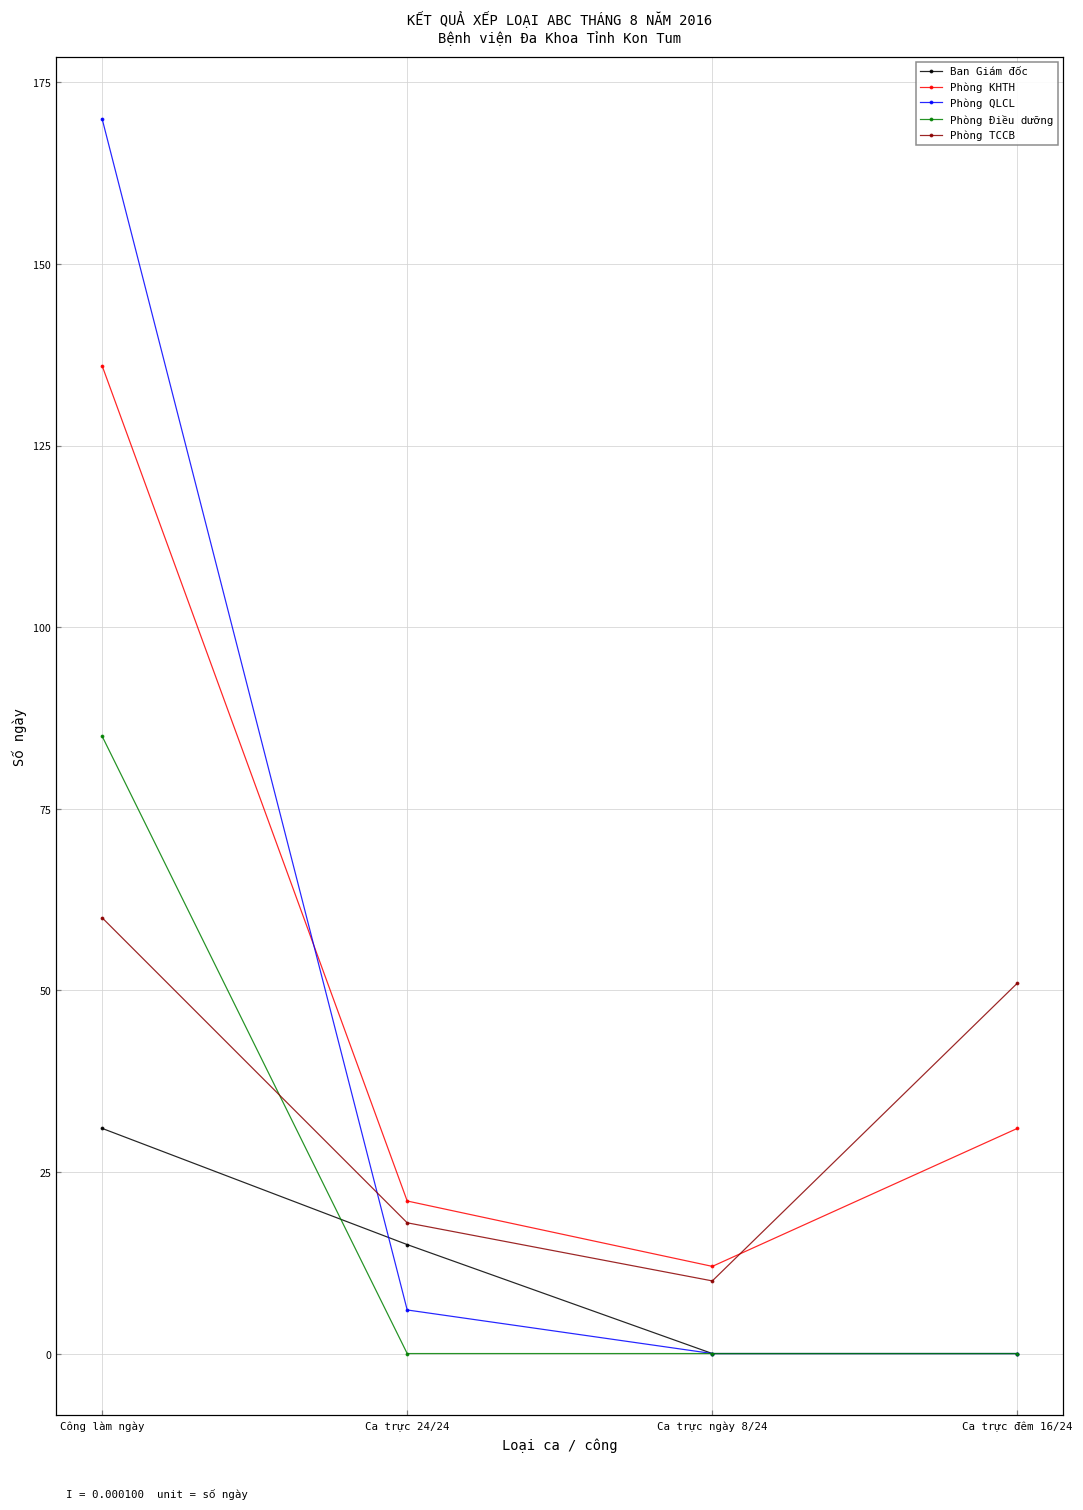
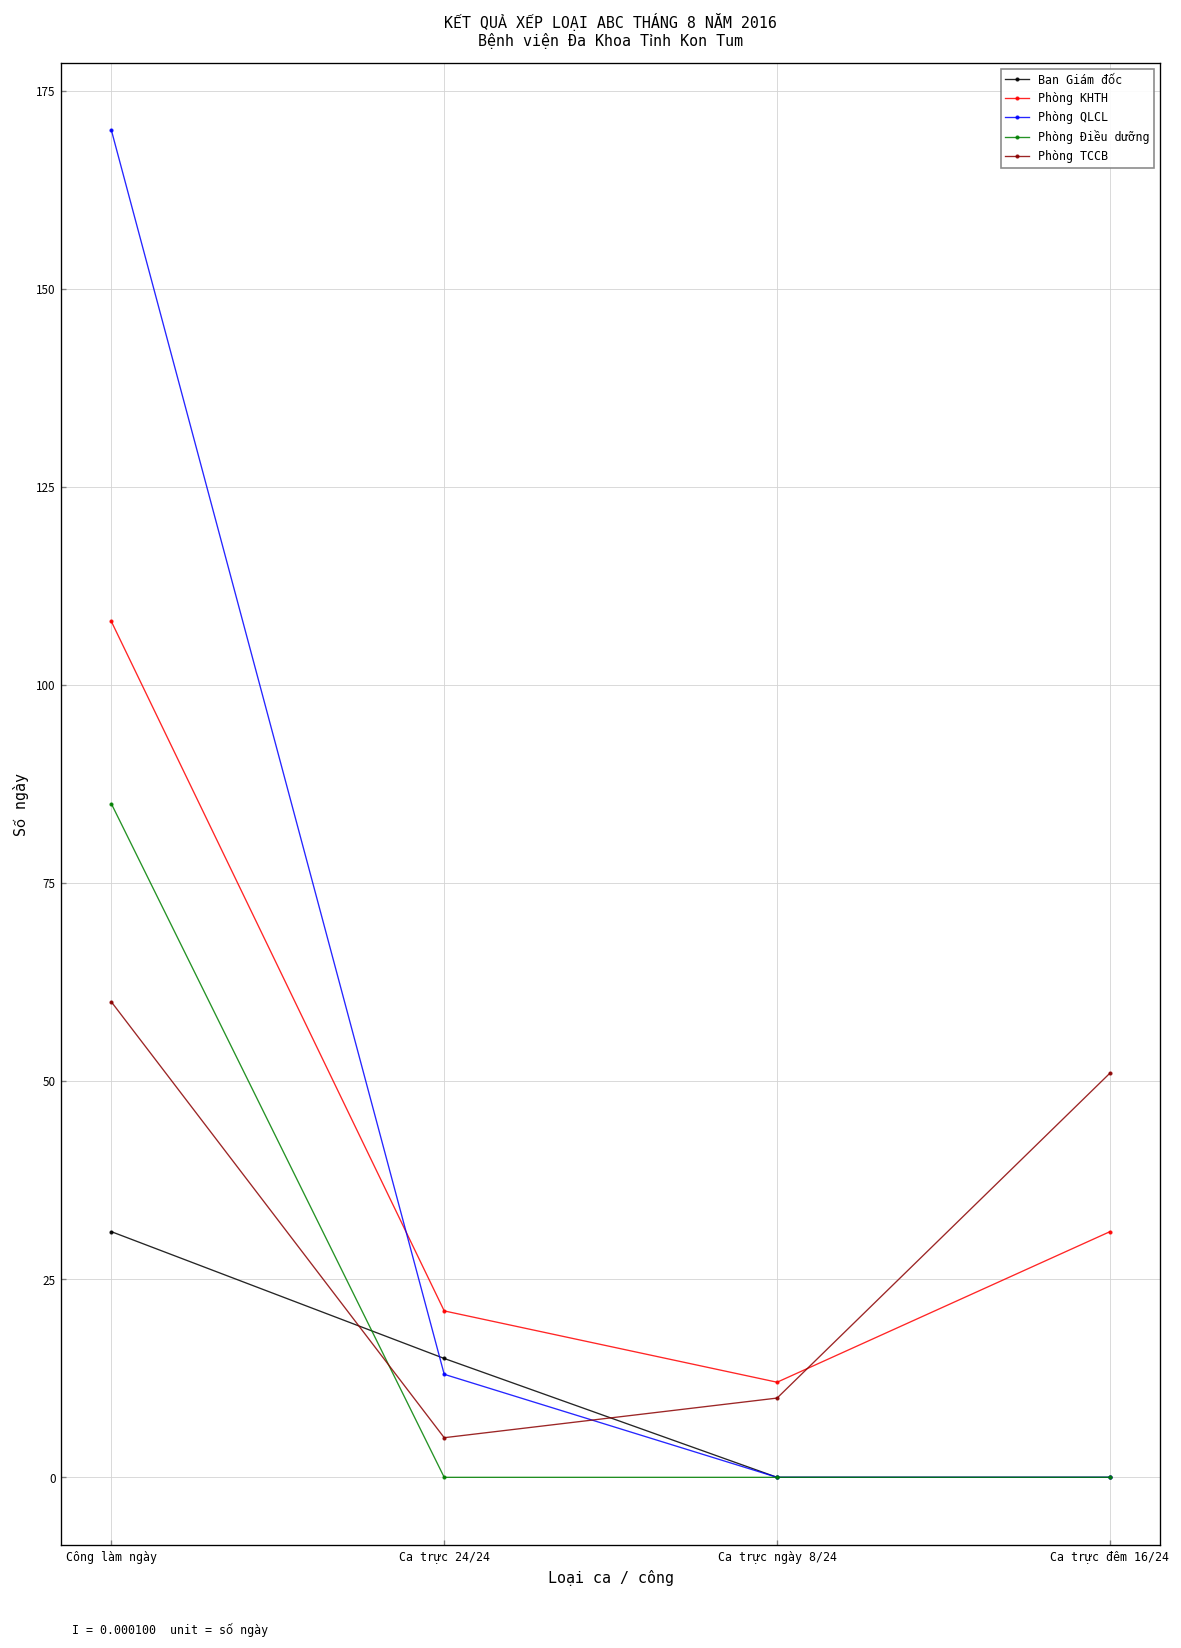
  {
    "Ban Giám đốc": {
      "Công làm ngày": 31,
      "Ca trực 24/24": 15
    },
    "Phòng KHTH": {
-     "Công làm ngày": 136,
+     "Công làm ngày": 108,
      "Ca trực 24/24": 21,
      "Ca trực ngày 8/24": 12,
      "Ca trực đêm 16/24": 31
    },
    "Phòng QLCL": {
      "Công làm ngày": 170,
-     "Ca trực 24/24": 6
+     "Ca trực 24/24": 13
    },
    "Phòng Điều dưỡng": {
      "Công làm ngày": 85,
      "Ca trực 24/24": 0
    },
    "Phòng TCCB": {
      "Công làm ngày": 60,
-     "Ca trực 24/24": 18,
+     "Ca trực 24/24": 5,
      "Ca trực ngày 8/24": 10,
      "Ca trực đêm 16/24": 51
    }
  }
